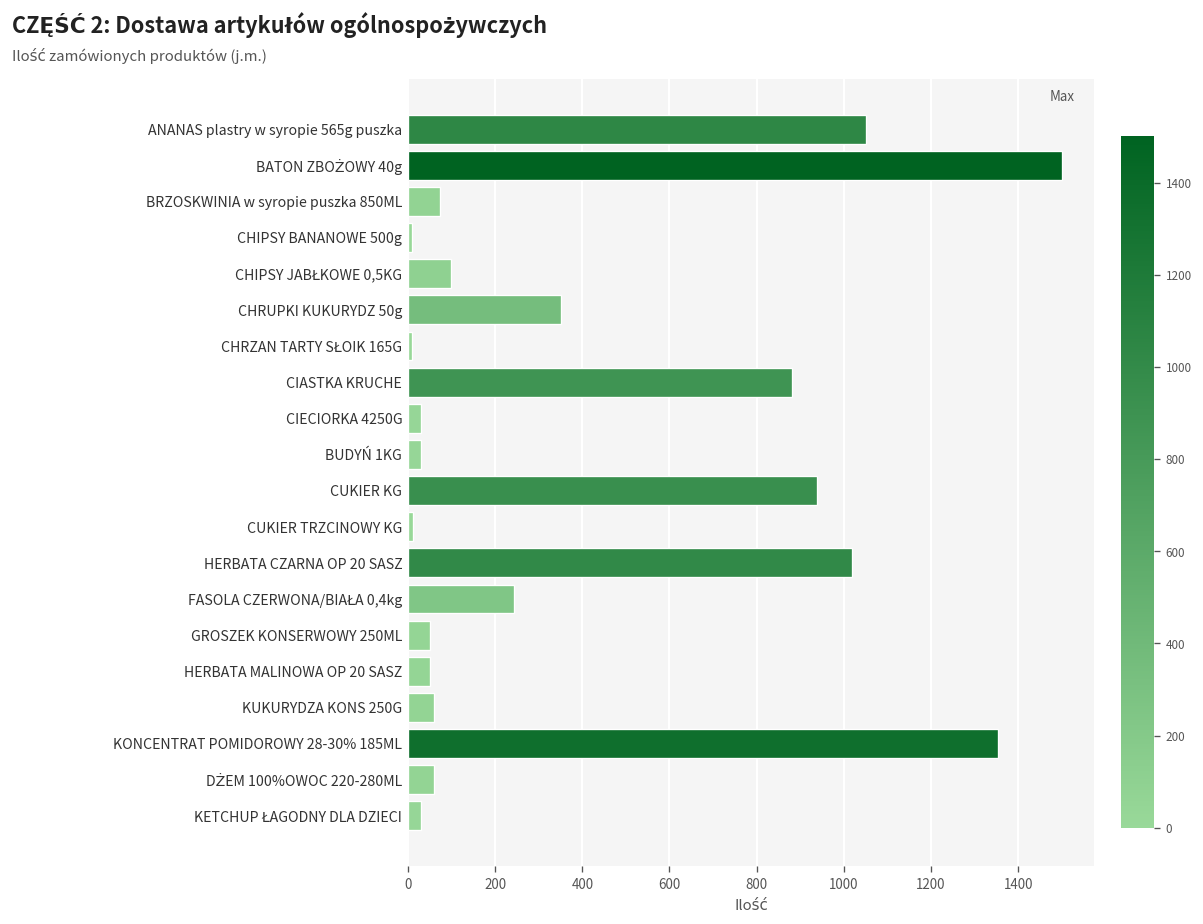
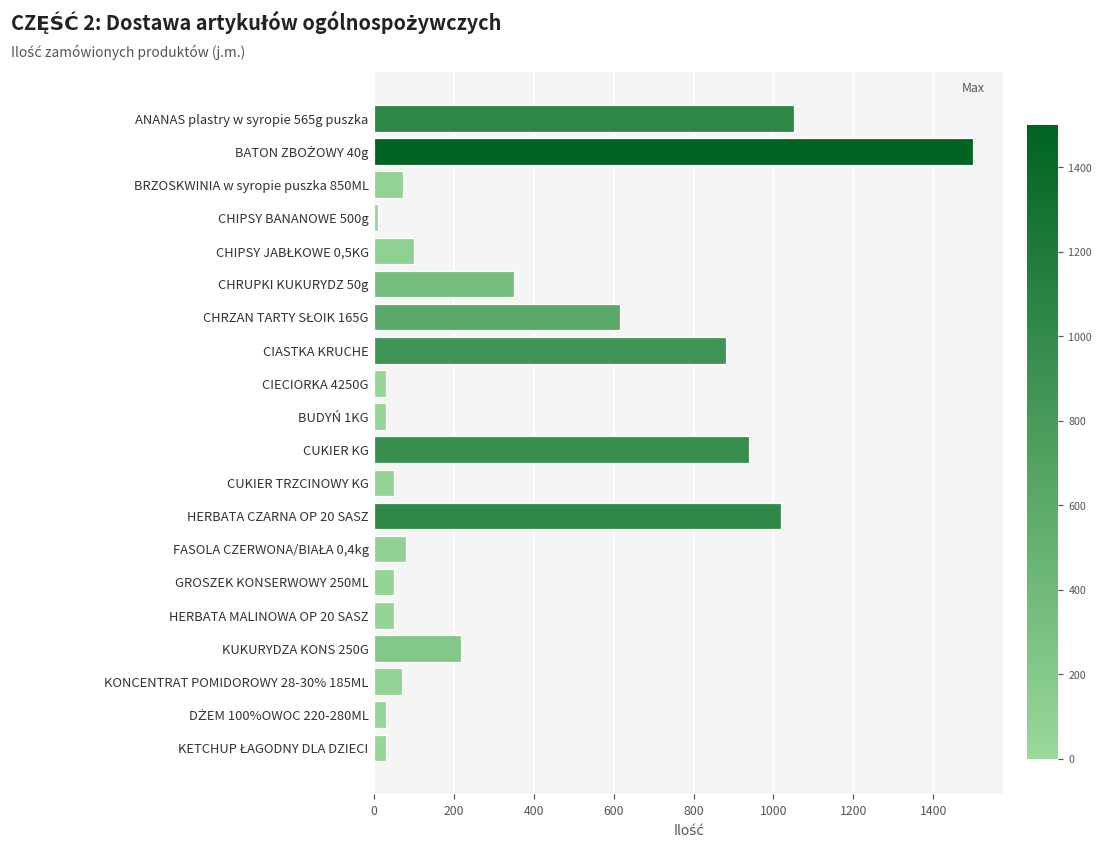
  {
    "ANANAS plastry w syropie 565g puszka": 1050,
    "BATON ZBOŻOWY 40g": 1500,
    "BRZOSKWINIA w syropie puszka 850ML": 70,
    "CHIPSY BANANOWE 500g": 10,
    "CHIPSY JABŁKOWE 0,5KG": 100,
    "CHRUPKI KUKURYDZ 50g": 350,
-   "CHRZAN TARTY SŁOIK 165G": 10,
+   "CHRZAN TARTY SŁOIK 165G": 620,
    "CIASTKA KRUCHE": 880,
    "CIECIORKA 4250G": 30,
    "BUDYŃ 1KG": 30,
    "CUKIER KG": 940,
-   "CUKIER TRZCINOWY KG": 10,
+   "CUKIER TRZCINOWY KG": 50,
    "HERBATA CZARNA OP 20 SASZ": 1020,
-   "FASOLA CZERWONA/BIAŁA 0,4kg": 240,
+   "FASOLA CZERWONA/BIAŁA 0,4kg": 80,
    "GROSZEK KONSERWOWY 250ML": 50,
    "HERBATA MALINOWA OP 20 SASZ": 50,
-   "KUKURYDZA KONS 250G": 60,
-   "KONCENTRAT POMIDOROWY 28-30% 185ML": 1350,
-   "DŻEM 100%OWOC 220-280ML": 60,
+   "KUKURYDZA KONS 250G": 220,
+   "KONCENTRAT POMIDOROWY 28-30% 185ML": 70,
+   "DŻEM 100%OWOC 220-280ML": 30,
    "KETCHUP ŁAGODNY DLA DZIECI": 30
  }
